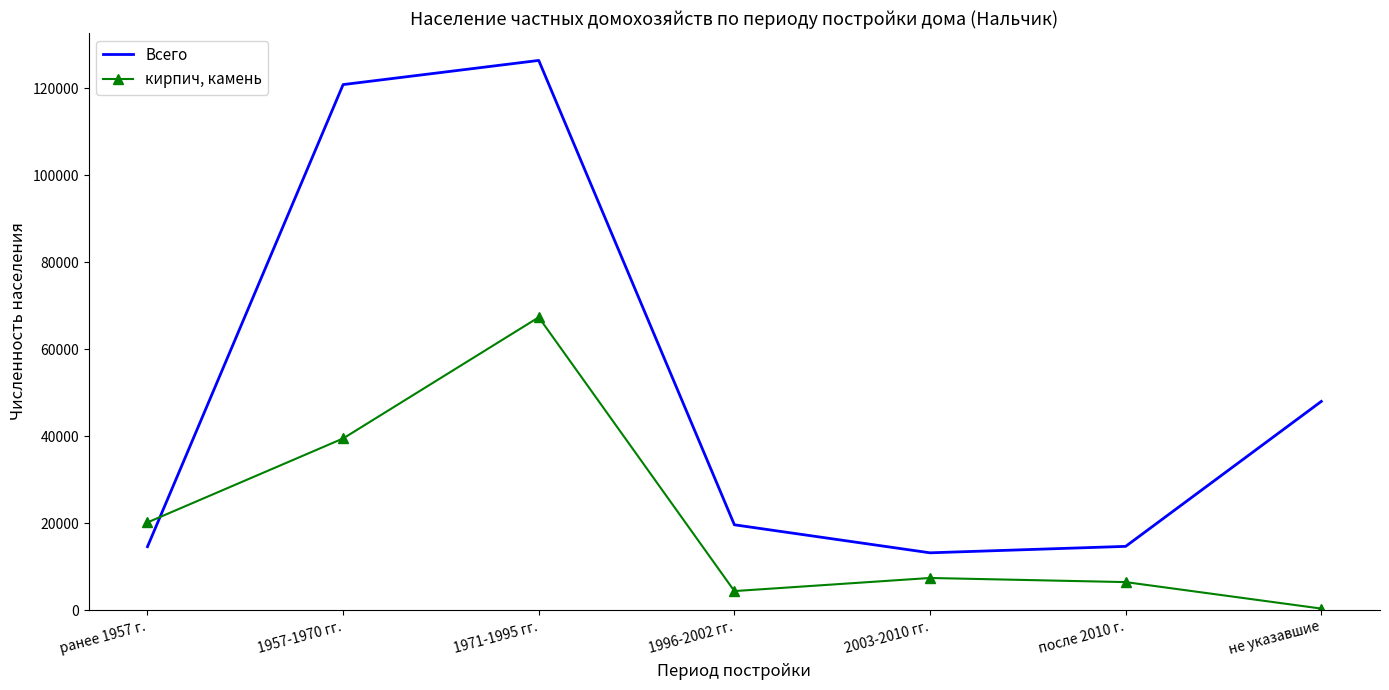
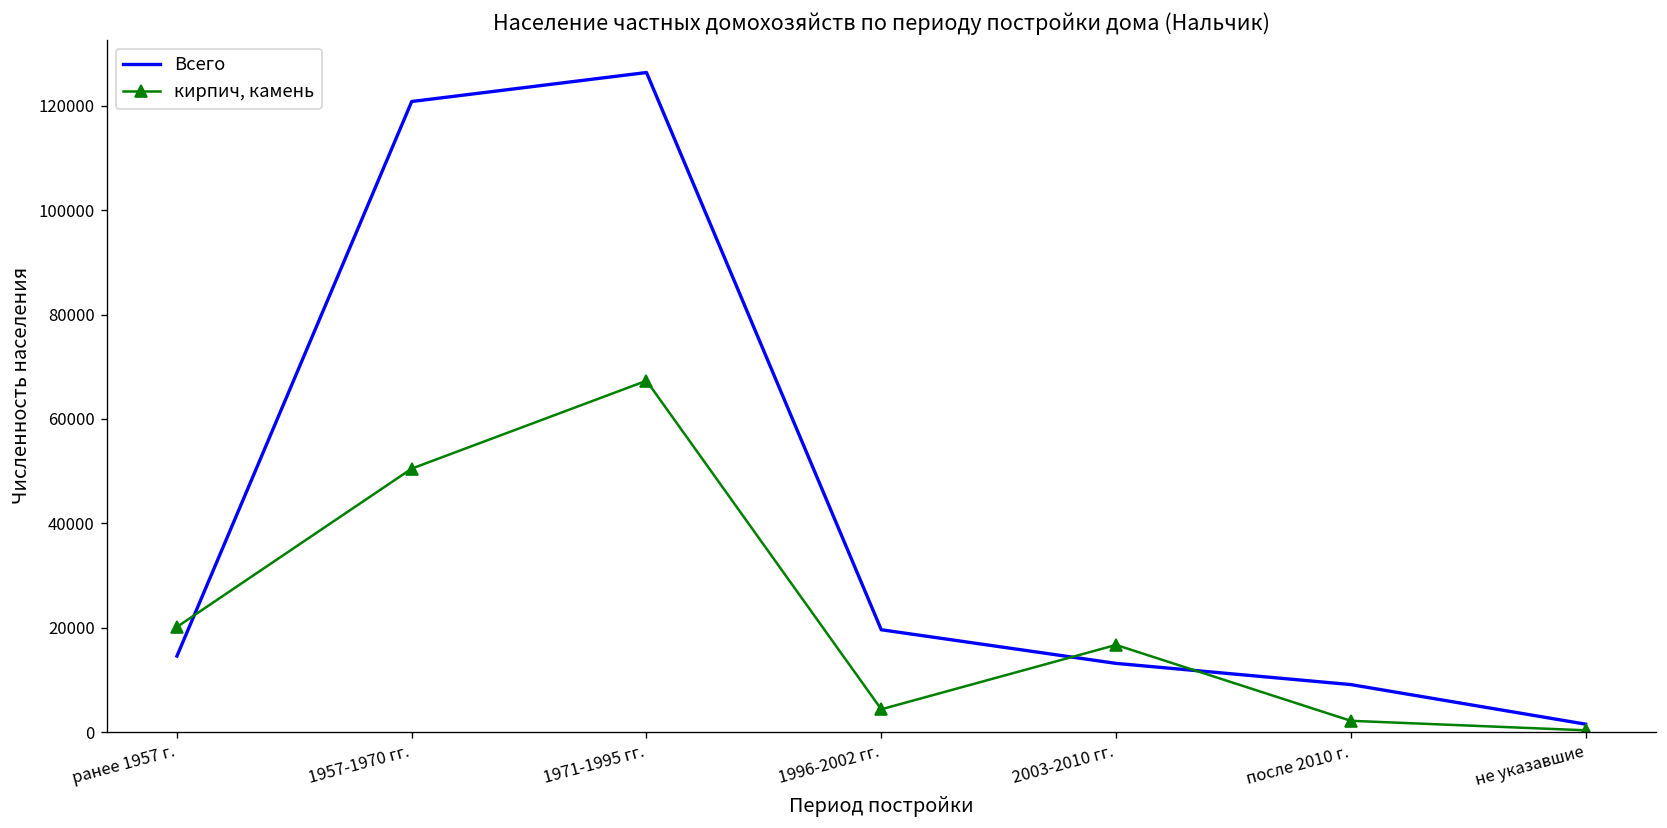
  {
    "Всего": {
      "ранее 1957 г.": 15000,
      "1957-1970 гг.": 121000,
      "1971-1995 гг.": 126000,
      "1996-2002 гг.": 20000,
      "2003-2010 гг.": 13000,
-     "после 2010 г.": 15000,
-     "не указавшие": 48000
+     "после 2010 г.": 9000,
+     "не указавшие": 2000
    },
    "кирпич, камень": {
      "ранее 1957 г.": 20000,
-     "1957-1970 гг.": 39000,
+     "1957-1970 гг.": 50000,
      "1971-1995 гг.": 67000,
      "1996-2002 гг.": 4000,
-     "2003-2010 гг.": 7000,
-     "после 2010 г.": 6000,
+     "2003-2010 гг.": 17000,
+     "после 2010 г.": 2000,
      "не указавшие": 0
    }
  }
